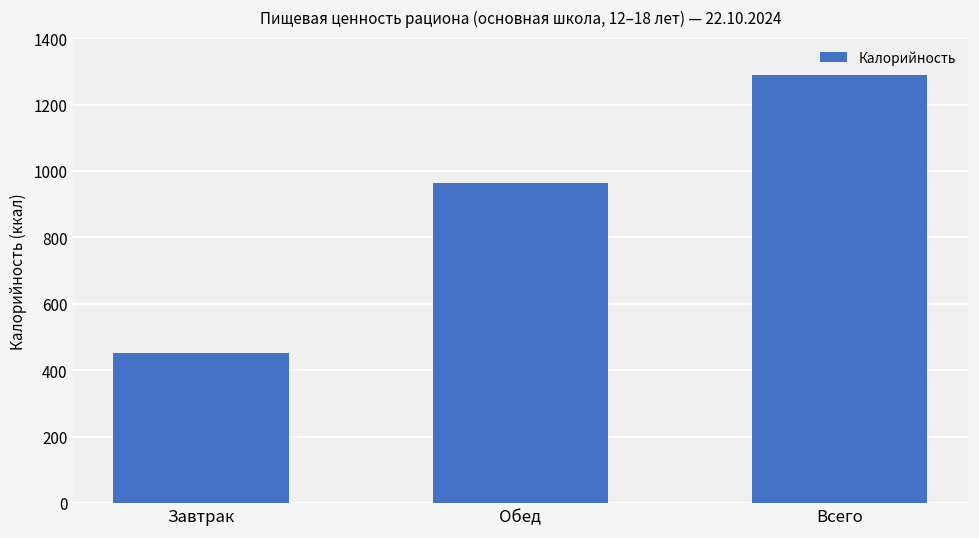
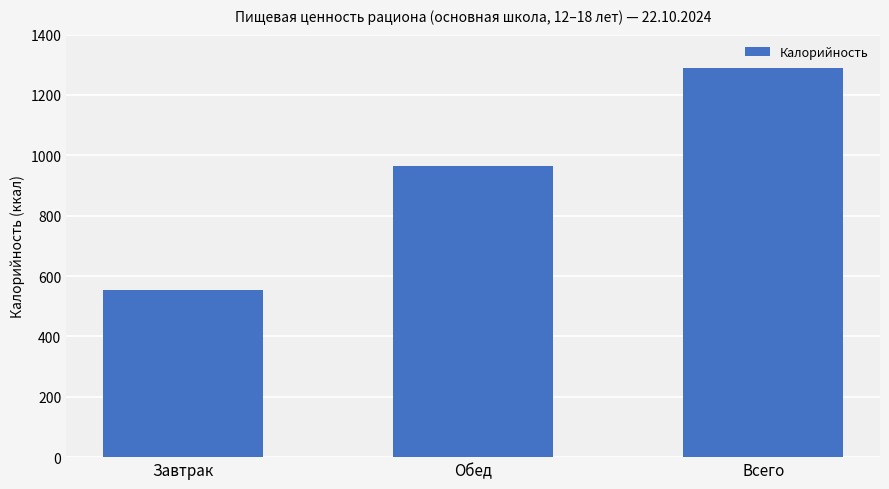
  {
-   "Завтрак": 450,
+   "Завтрак": 550,
    "Обед": 960,
    "Всего": 1290
  }
